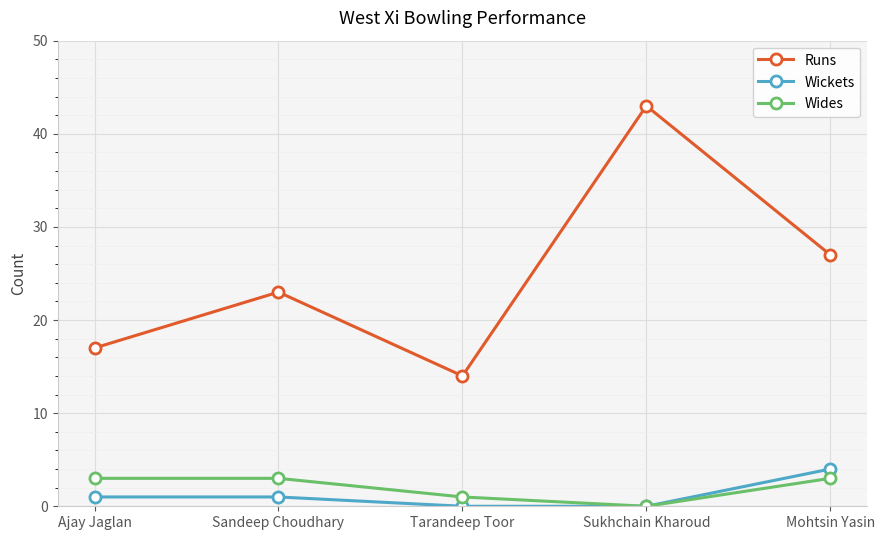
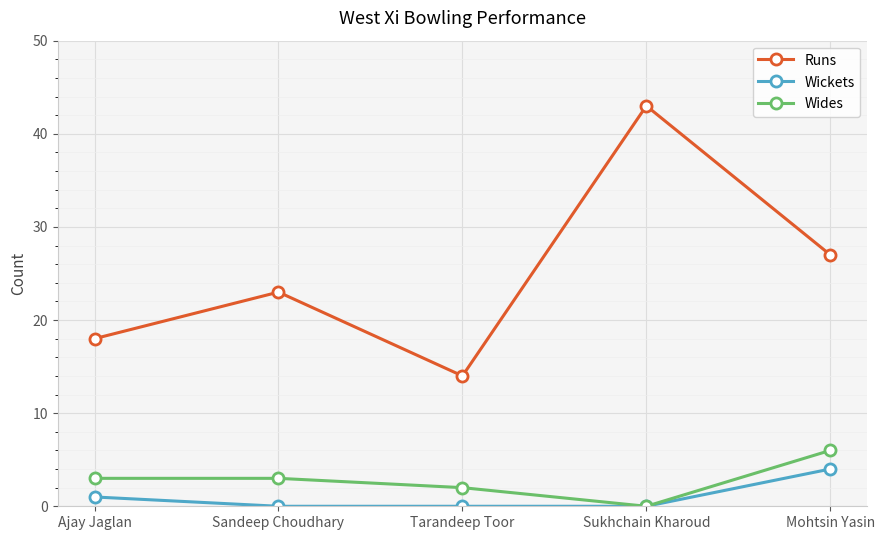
  {
    "Runs": {
-     "Ajay Jaglan": 17,
+     "Ajay Jaglan": 18,
      "Sandeep Choudhary": 23,
      "Tarandeep Toor": 14,
      "Sukhchain Kharoud": 43,
      "Mohtsin Yasin": 27
    },
    "Wickets": {
      "Ajay Jaglan": 1,
-     "Sandeep Choudhary": 1,
+     "Sandeep Choudhary": 0,
      "Tarandeep Toor": 0,
      "Mohtsin Yasin": 4
    },
    "Wides": {
      "Ajay Jaglan": 3,
      "Sandeep Choudhary": 3,
-     "Tarandeep Toor": 1,
-     "Mohtsin Yasin": 3
+     "Tarandeep Toor": 2,
+     "Mohtsin Yasin": 6
    }
  }
